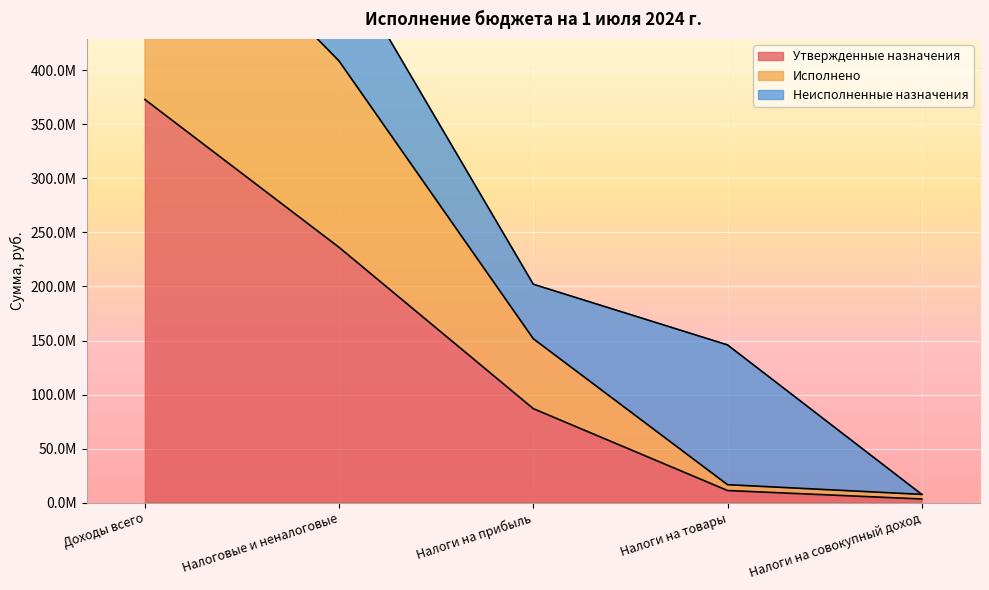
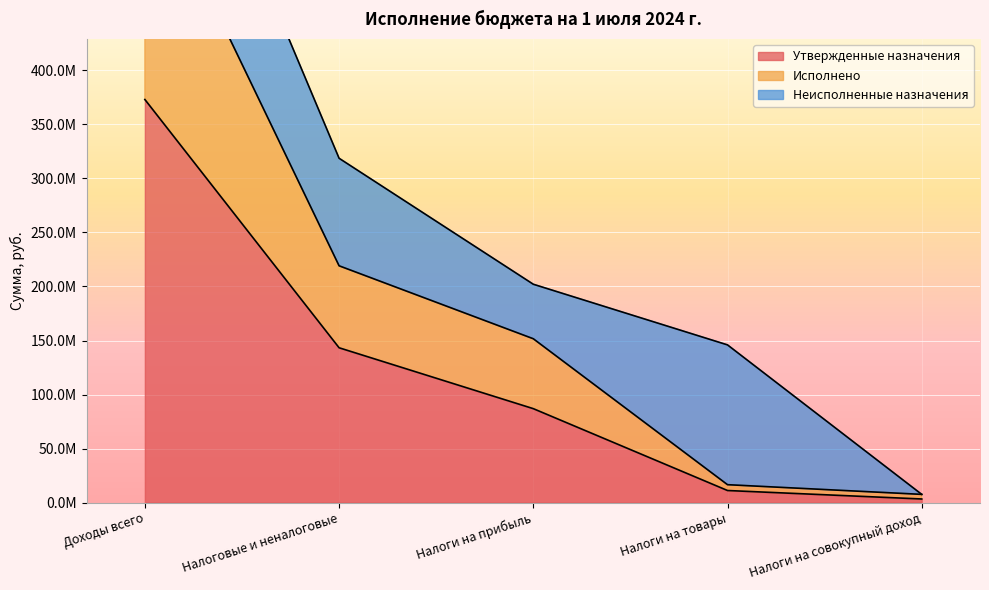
  {
    "Утвержденные назначения": {
      "Доходы всего": 373000000,
-     "Налоговые и неналоговые": 236000000,
+     "Налоговые и неналоговые": 143000000,
      "Налоги на прибыль": 87000000,
      "Налоги на товары": 11000000,
      "Налоги на совокупный доход": 3000000
    },
    "Исполнено": {
-     "Налоговые и неналоговые": 172000000,
+     "Налоговые и неналоговые": 76000000,
      "Налоги на прибыль": 65000000,
      "Налоги на товары": 5000000
    },
    "Неисполненные назначения": {
      "Налоги на прибыль": 50000000,
      "Налоги на товары": 129000000
    }
  }
